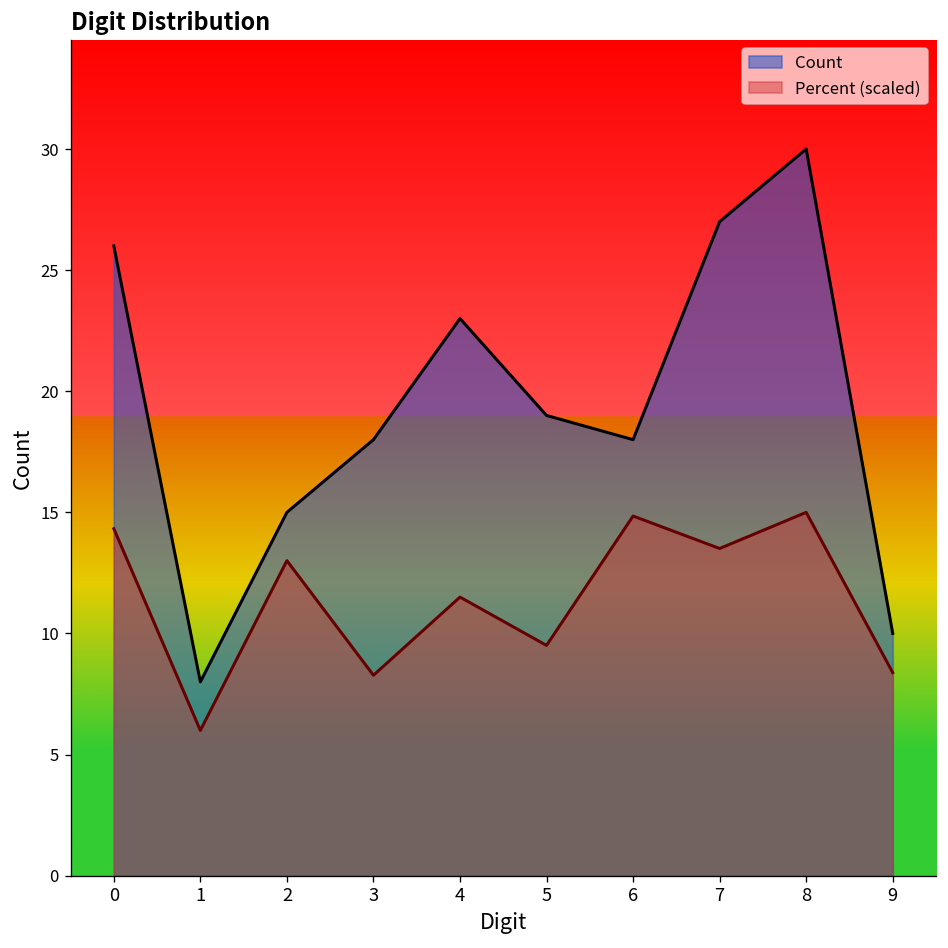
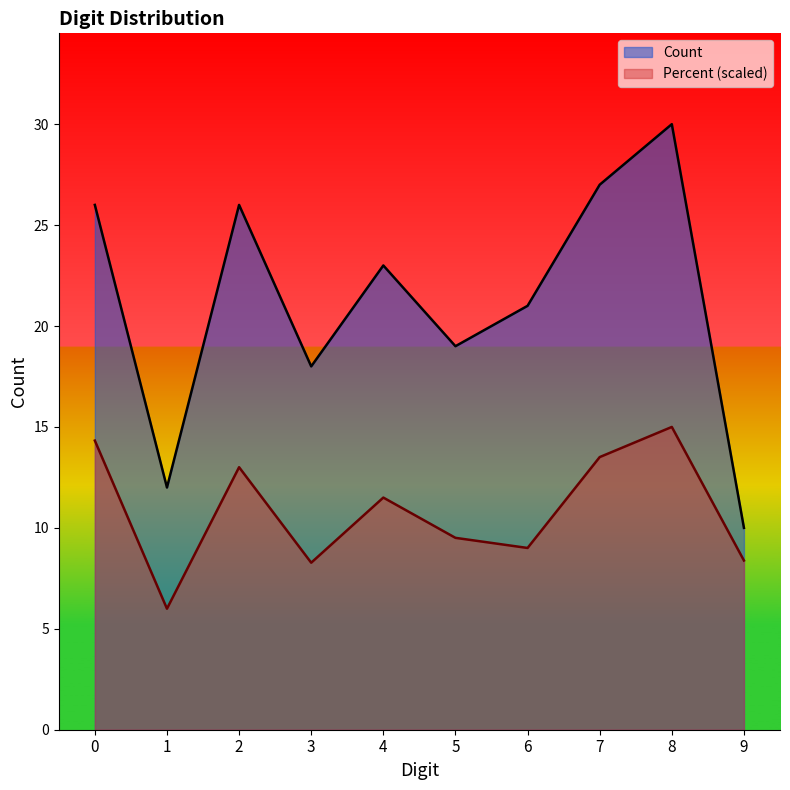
  {
    "Count": {
      "0": 26,
-     "1": 8,
-     "2": 15,
+     "1": 12,
+     "2": 26,
      "3": 18,
      "4": 23,
      "5": 19,
-     "6": 18,
+     "6": 21,
      "7": 27,
      "8": 30,
      "9": 10
    },
    "Percent (scaled)": {
      "0": 14.3,
      "1": 6.0,
      "2": 13.0,
      "3": 8.3,
      "4": 11.5,
      "5": 9.5,
-     "6": 14.8,
+     "6": 9.0,
      "7": 13.5,
      "8": 15.0,
      "9": 8.4
    }
  }
